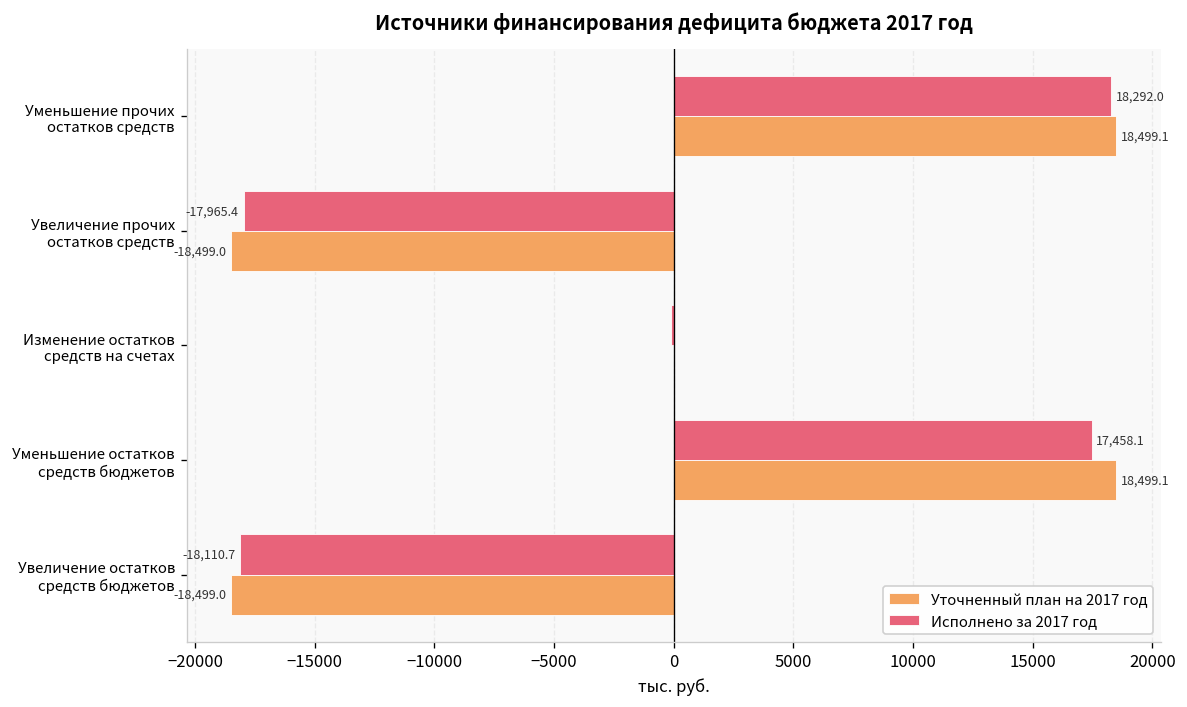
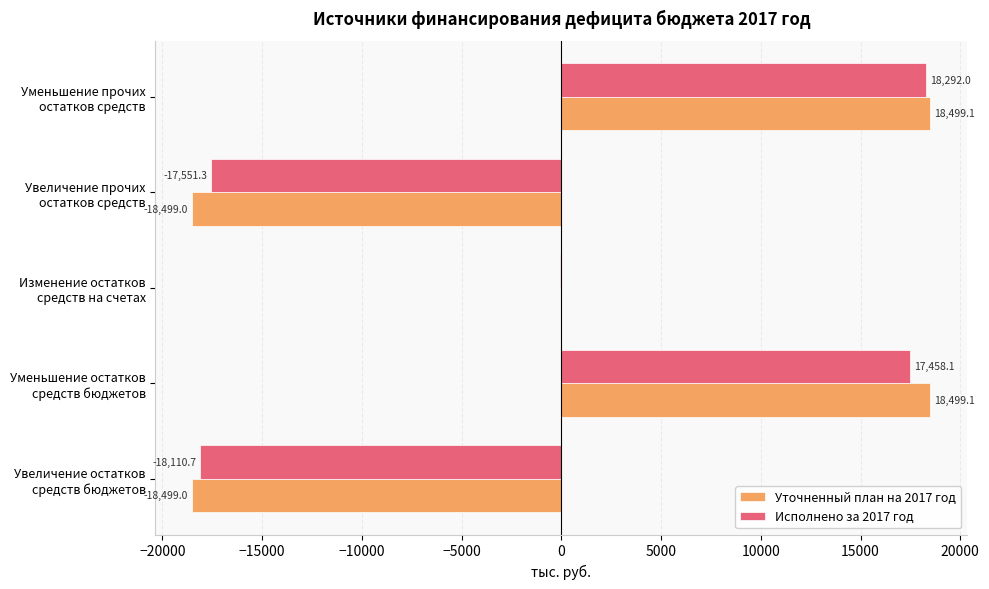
  {
    "Уточненный план на 2017 год": {
      "Уменьшение прочих остатков средств": "18,499.1",
      "Увеличение прочих остатков средств": "-18,499.0",
      "Уменьшение остатков средств бюджетов": "18,499.1",
      "Увеличение остатков средств бюджетов": "-18,499.0"
    },
    "Исполнено за 2017 год": {
      "Уменьшение прочих остатков средств": "18,292.0",
-     "Увеличение прочих остатков средств": "-17,965.4",
+     "Увеличение прочих остатков средств": "-17,551.3",
      "Уменьшение остатков средств бюджетов": "17,458.1",
      "Увеличение остатков средств бюджетов": "-18,110.7"
    }
  }
